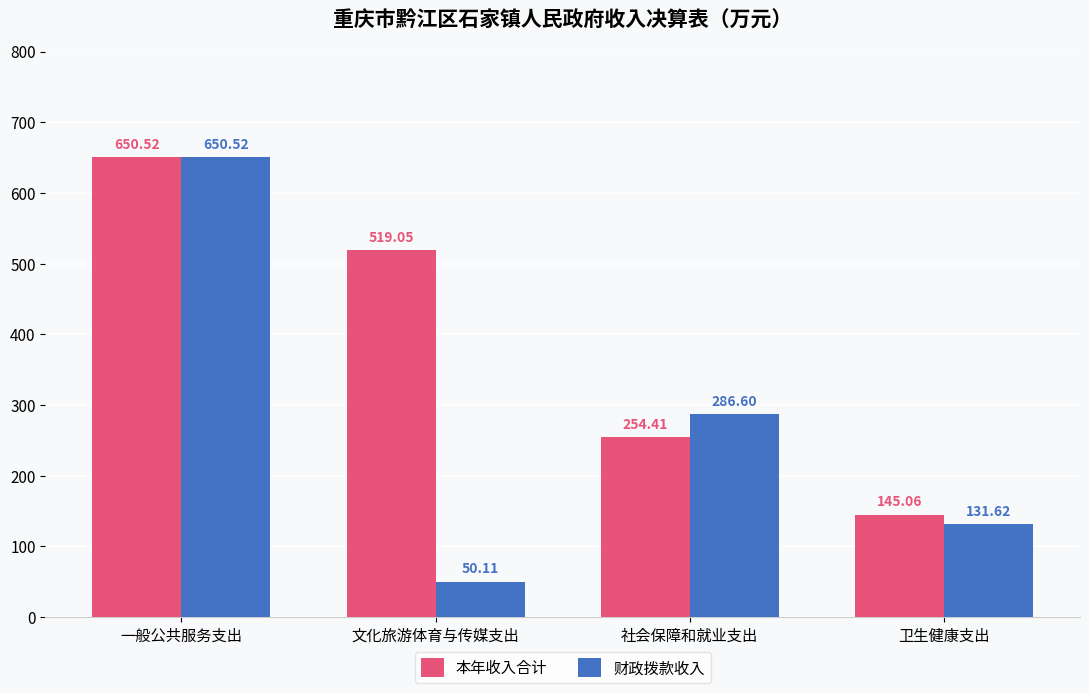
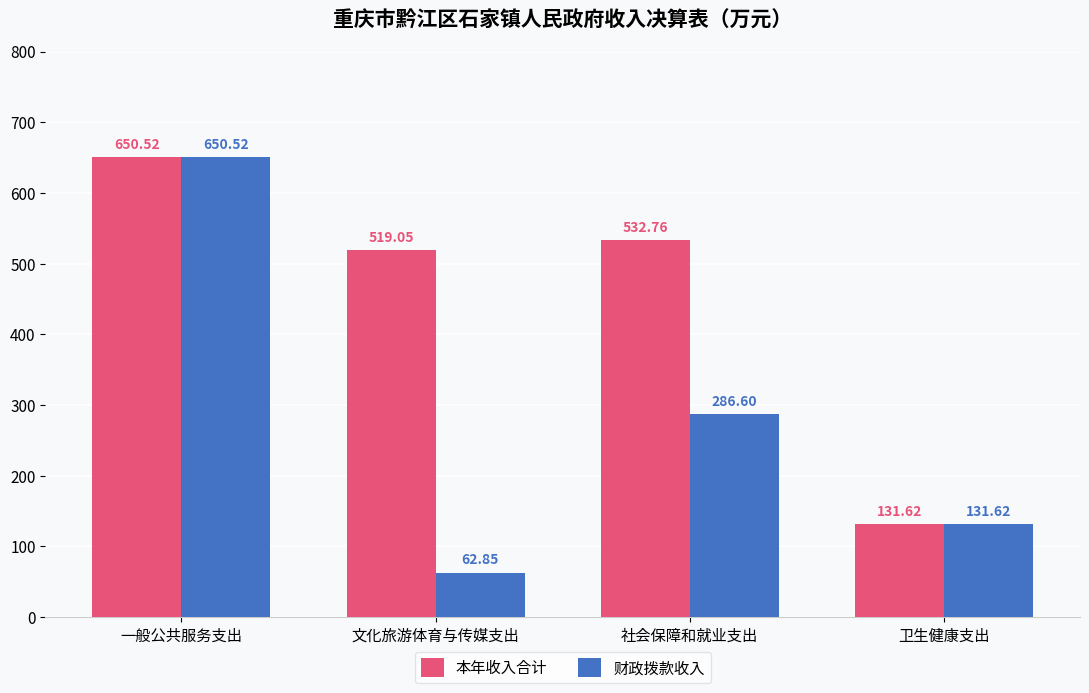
  {
    "本年收入合计": {
      "一般公共服务支出": 650.52,
      "文化旅游体育与传媒支出": 519.05,
-     "社会保障和就业支出": 254.41,
-     "卫生健康支出": 145.06
+     "社会保障和就业支出": 532.76,
+     "卫生健康支出": 131.62
    },
    "财政拨款收入": {
      "一般公共服务支出": 650.52,
-     "文化旅游体育与传媒支出": 50.11,
+     "文化旅游体育与传媒支出": 62.85,
      "社会保障和就业支出": 286.60,
      "卫生健康支出": 131.62
    }
  }
